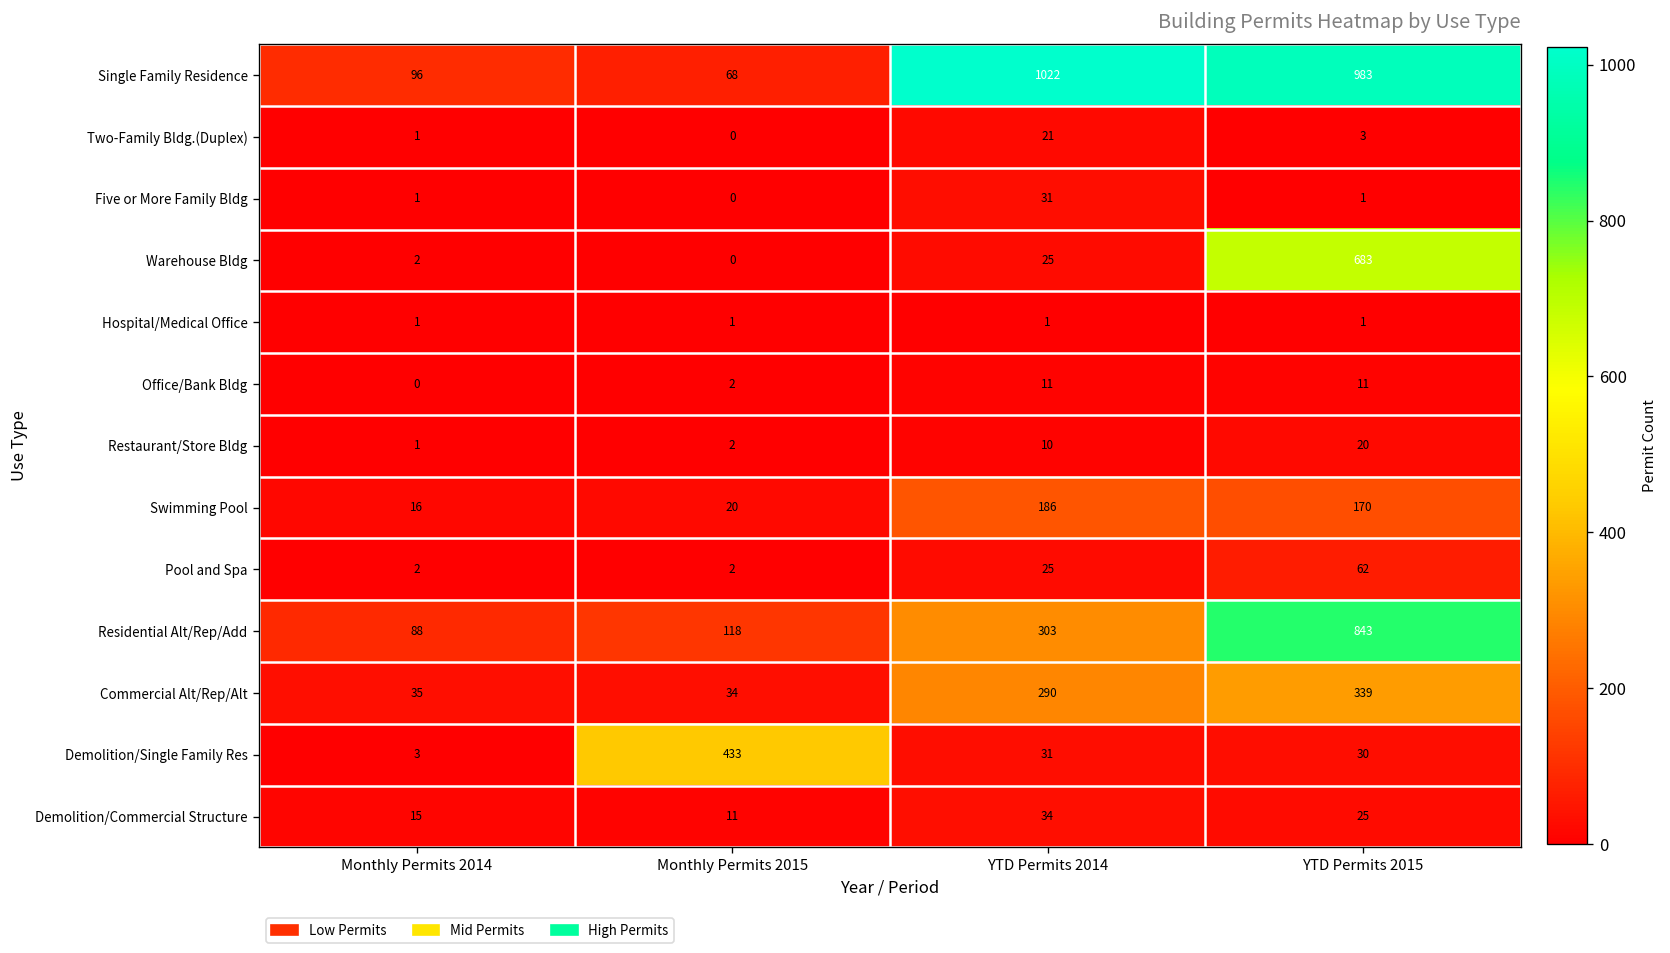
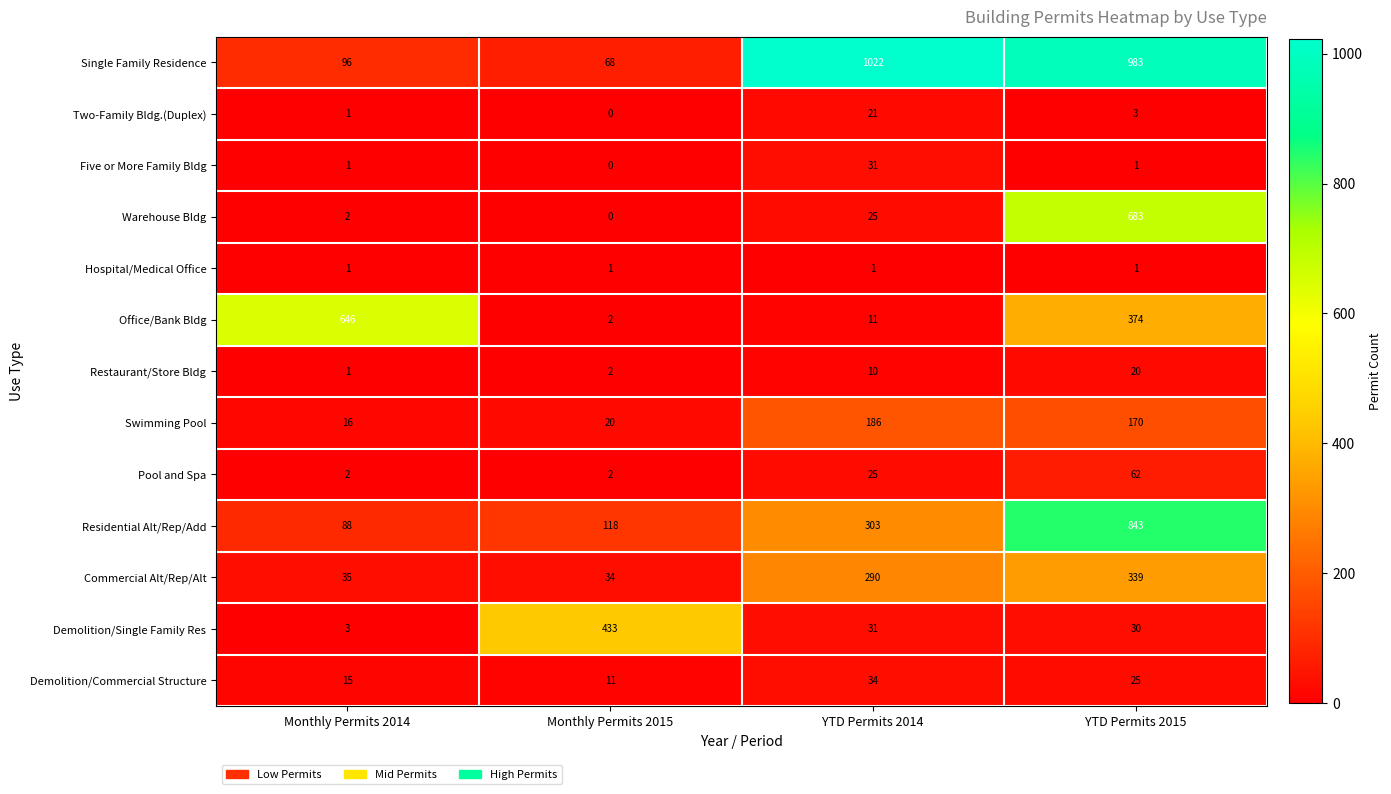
  {
    "Single Family Residence": {
      "Monthly Permits 2014": 96,
      "Monthly Permits 2015": 68,
      "YTD Permits 2014": 1022,
      "YTD Permits 2015": 983
    },
    "Two-Family Bldg.(Duplex)": {
      "Monthly Permits 2014": 1,
      "Monthly Permits 2015": 0,
      "YTD Permits 2014": 21,
      "YTD Permits 2015": 3
    },
    "Five or More Family Bldg": {
      "Monthly Permits 2014": 1,
      "Monthly Permits 2015": 0,
      "YTD Permits 2014": 31,
      "YTD Permits 2015": 1
    },
    "Warehouse Bldg": {
      "Monthly Permits 2014": 2,
      "Monthly Permits 2015": 0,
      "YTD Permits 2014": 25,
      "YTD Permits 2015": 683
    },
    "Hospital/Medical Office": {
      "Monthly Permits 2014": 1,
      "Monthly Permits 2015": 1,
      "YTD Permits 2014": 1,
      "YTD Permits 2015": 1
    },
    "Office/Bank Bldg": {
-     "Monthly Permits 2014": 0,
+     "Monthly Permits 2014": 646,
      "Monthly Permits 2015": 2,
      "YTD Permits 2014": 11,
-     "YTD Permits 2015": 11
+     "YTD Permits 2015": 374
    },
    "Restaurant/Store Bldg": {
      "Monthly Permits 2014": 1,
      "Monthly Permits 2015": 2,
      "YTD Permits 2014": 10,
      "YTD Permits 2015": 20
    },
    "Swimming Pool": {
      "Monthly Permits 2014": 16,
      "Monthly Permits 2015": 20,
      "YTD Permits 2014": 186,
      "YTD Permits 2015": 170
    },
    "Pool and Spa": {
      "Monthly Permits 2014": 2,
      "Monthly Permits 2015": 2,
      "YTD Permits 2014": 25,
      "YTD Permits 2015": 62
    },
    "Residential Alt/Rep/Add": {
      "Monthly Permits 2014": 88,
      "Monthly Permits 2015": 118,
      "YTD Permits 2014": 303,
      "YTD Permits 2015": 843
    },
    "Commercial Alt/Rep/Alt": {
      "Monthly Permits 2014": 35,
      "Monthly Permits 2015": 34,
      "YTD Permits 2014": 290,
      "YTD Permits 2015": 339
    },
    "Demolition/Single Family Res": {
      "Monthly Permits 2014": 3,
      "Monthly Permits 2015": 433,
      "YTD Permits 2014": 31,
      "YTD Permits 2015": 30
    },
    "Demolition/Commercial Structure": {
      "Monthly Permits 2014": 15,
      "Monthly Permits 2015": 11,
      "YTD Permits 2014": 34,
      "YTD Permits 2015": 25
    }
  }
